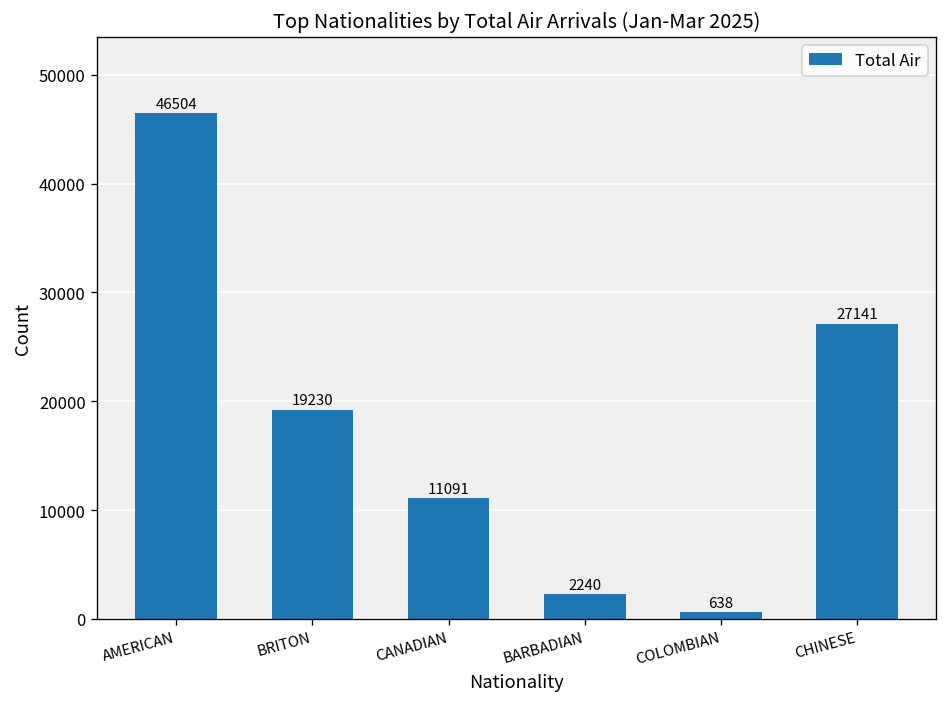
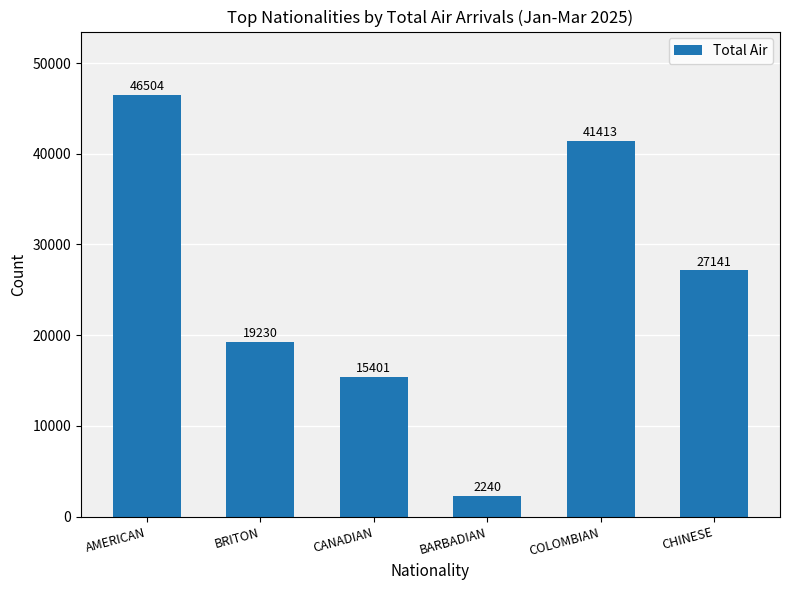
  {
    "AMERICAN": 46504,
    "BRITON": 19230,
-   "CANADIAN": 11091,
+   "CANADIAN": 15401,
    "BARBADIAN": 2240,
-   "COLOMBIAN": 638,
+   "COLOMBIAN": 41413,
    "CHINESE": 27141
  }
